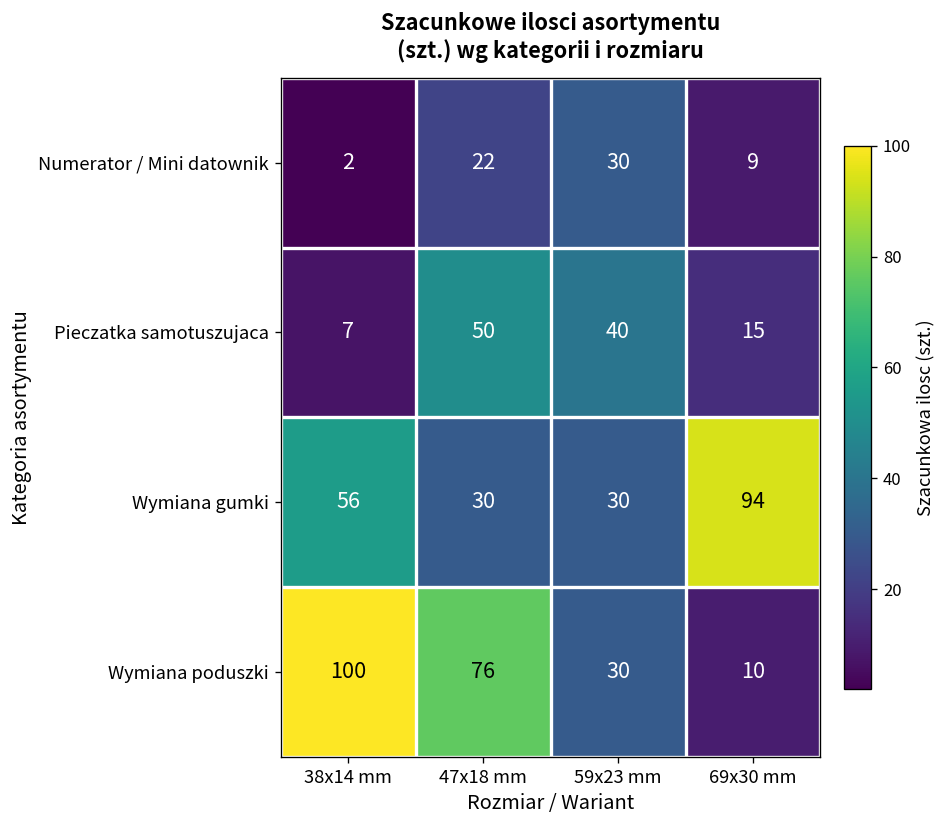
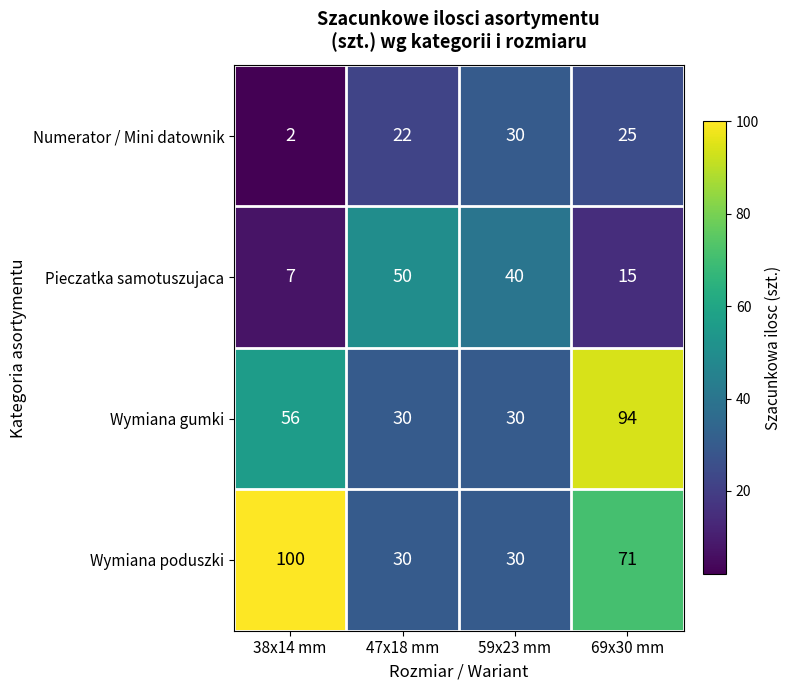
  {
    "Numerator / Mini datownik": {
      "38x14 mm": 2,
      "47x18 mm": 22,
      "59x23 mm": 30,
-     "69x30 mm": 9
+     "69x30 mm": 25
    },
    "Pieczatka samotuszujaca": {
      "38x14 mm": 7,
      "47x18 mm": 50,
      "59x23 mm": 40,
      "69x30 mm": 15
    },
    "Wymiana gumki": {
      "38x14 mm": 56,
      "47x18 mm": 30,
      "59x23 mm": 30,
      "69x30 mm": 94
    },
    "Wymiana poduszki": {
      "38x14 mm": 100,
-     "47x18 mm": 76,
+     "47x18 mm": 30,
      "59x23 mm": 30,
-     "69x30 mm": 10
+     "69x30 mm": 71
    }
  }
